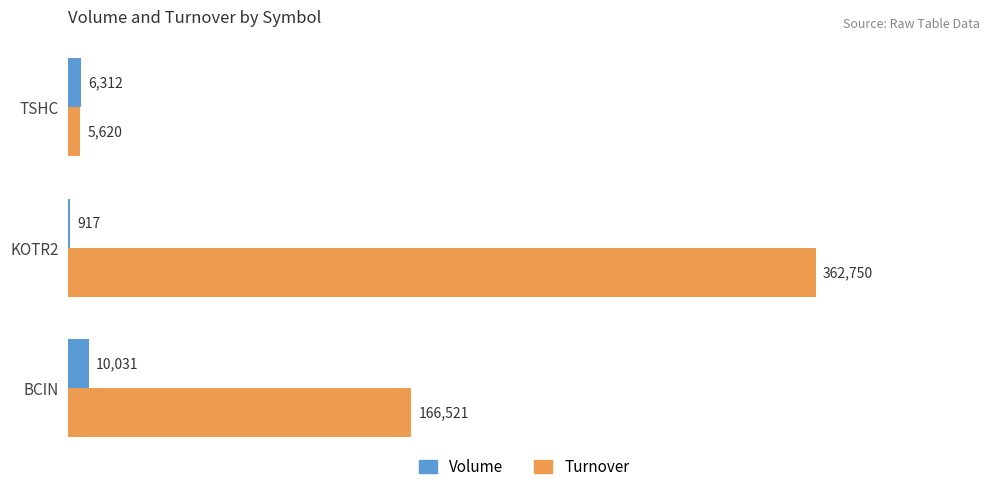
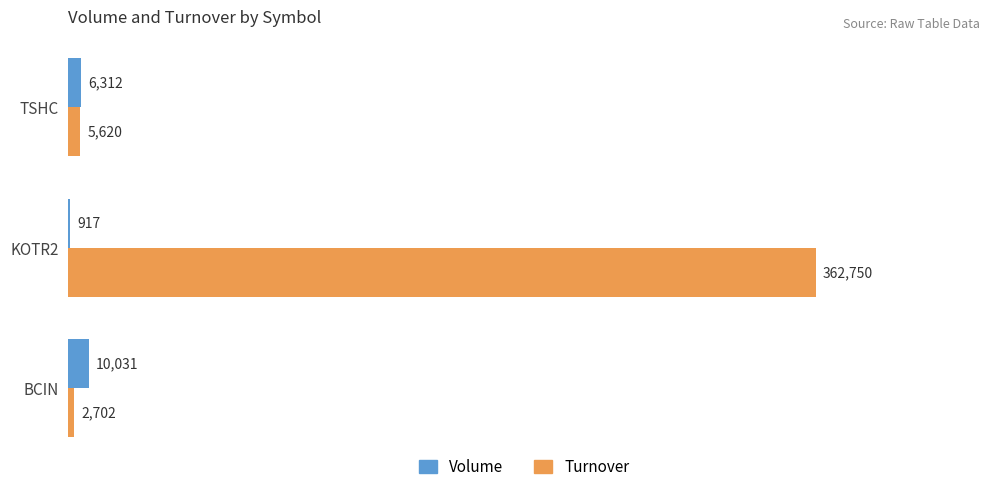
  {
    "Volume": {
      "TSHC": "6,312",
      "KOTR2": "917",
      "BCIN": "10,031"
    },
    "Turnover": {
      "TSHC": "5,620",
      "KOTR2": "362,750",
-     "BCIN": "166,521"
+     "BCIN": "2,702"
    }
  }
